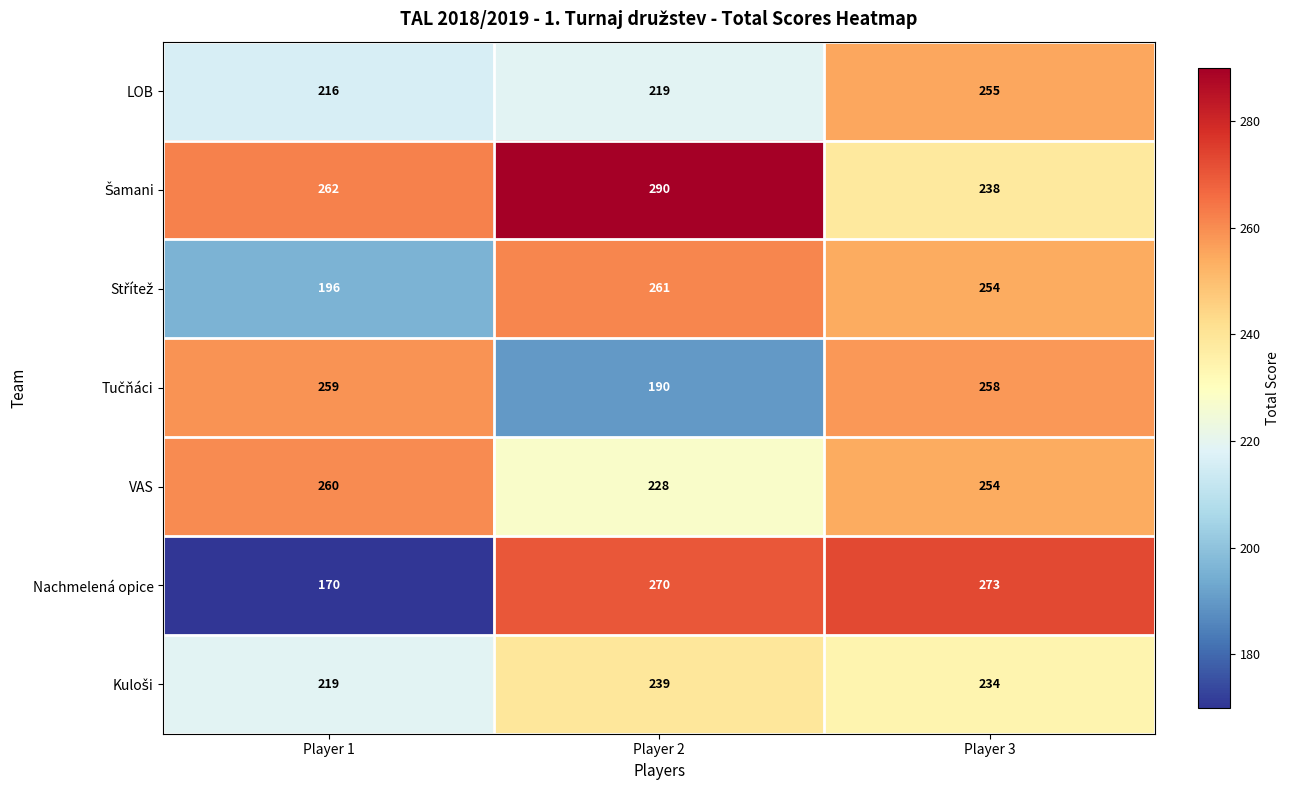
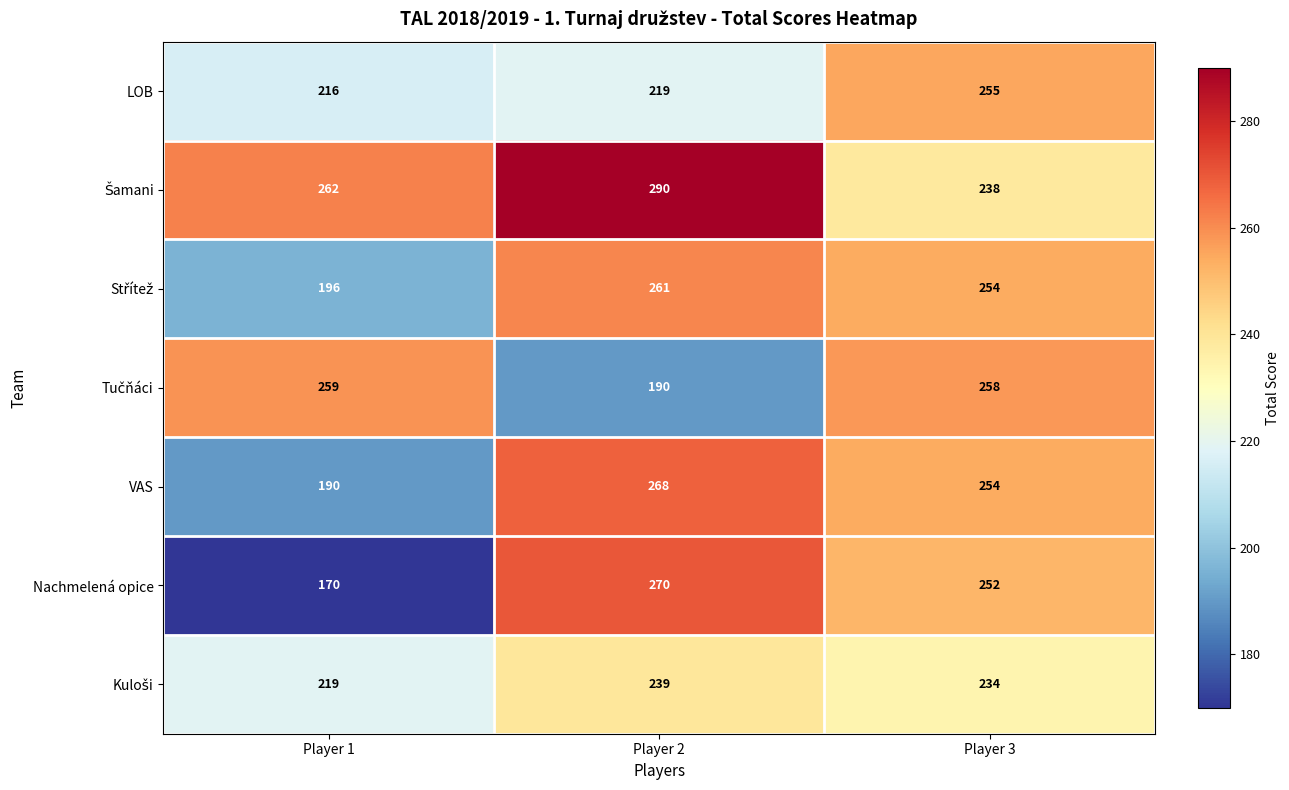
  {
    "LOB": {
      "Player 1": 216,
      "Player 2": 219,
      "Player 3": 255
    },
    "Šamani": {
      "Player 1": 262,
      "Player 2": 290,
      "Player 3": 238
    },
    "Střítež": {
      "Player 1": 196,
      "Player 2": 261,
      "Player 3": 254
    },
    "Tučňáci": {
      "Player 1": 259,
      "Player 2": 190,
      "Player 3": 258
    },
    "VAS": {
-     "Player 1": 260,
-     "Player 2": 228,
+     "Player 1": 190,
+     "Player 2": 268,
      "Player 3": 254
    },
    "Nachmelená opice": {
      "Player 1": 170,
      "Player 2": 270,
-     "Player 3": 273
+     "Player 3": 252
    },
    "Kuloši": {
      "Player 1": 219,
      "Player 2": 239,
      "Player 3": 234
    }
  }
